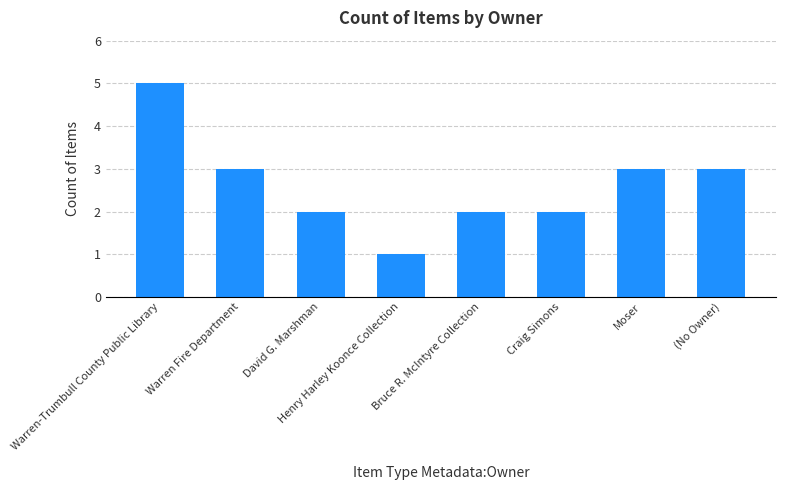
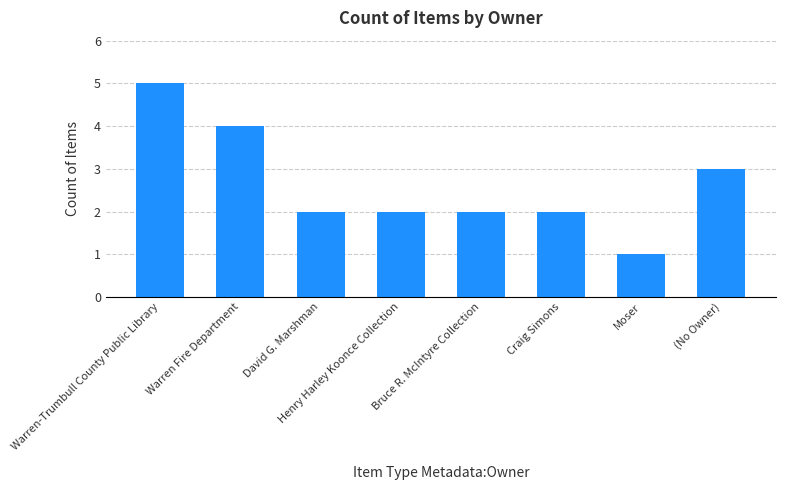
  {
    "Warren-Trumbull County Public Library": 5,
-   "Warren Fire Department": 3,
+   "Warren Fire Department": 4,
    "David G. Marshman": 2,
-   "Henry Harley Koonce Collection": 1,
+   "Henry Harley Koonce Collection": 2,
    "Bruce R. McIntyre Collection": 2,
    "Craig Simons": 2,
-   "Moser": 3,
+   "Moser": 1,
    "(No Owner)": 3
  }
